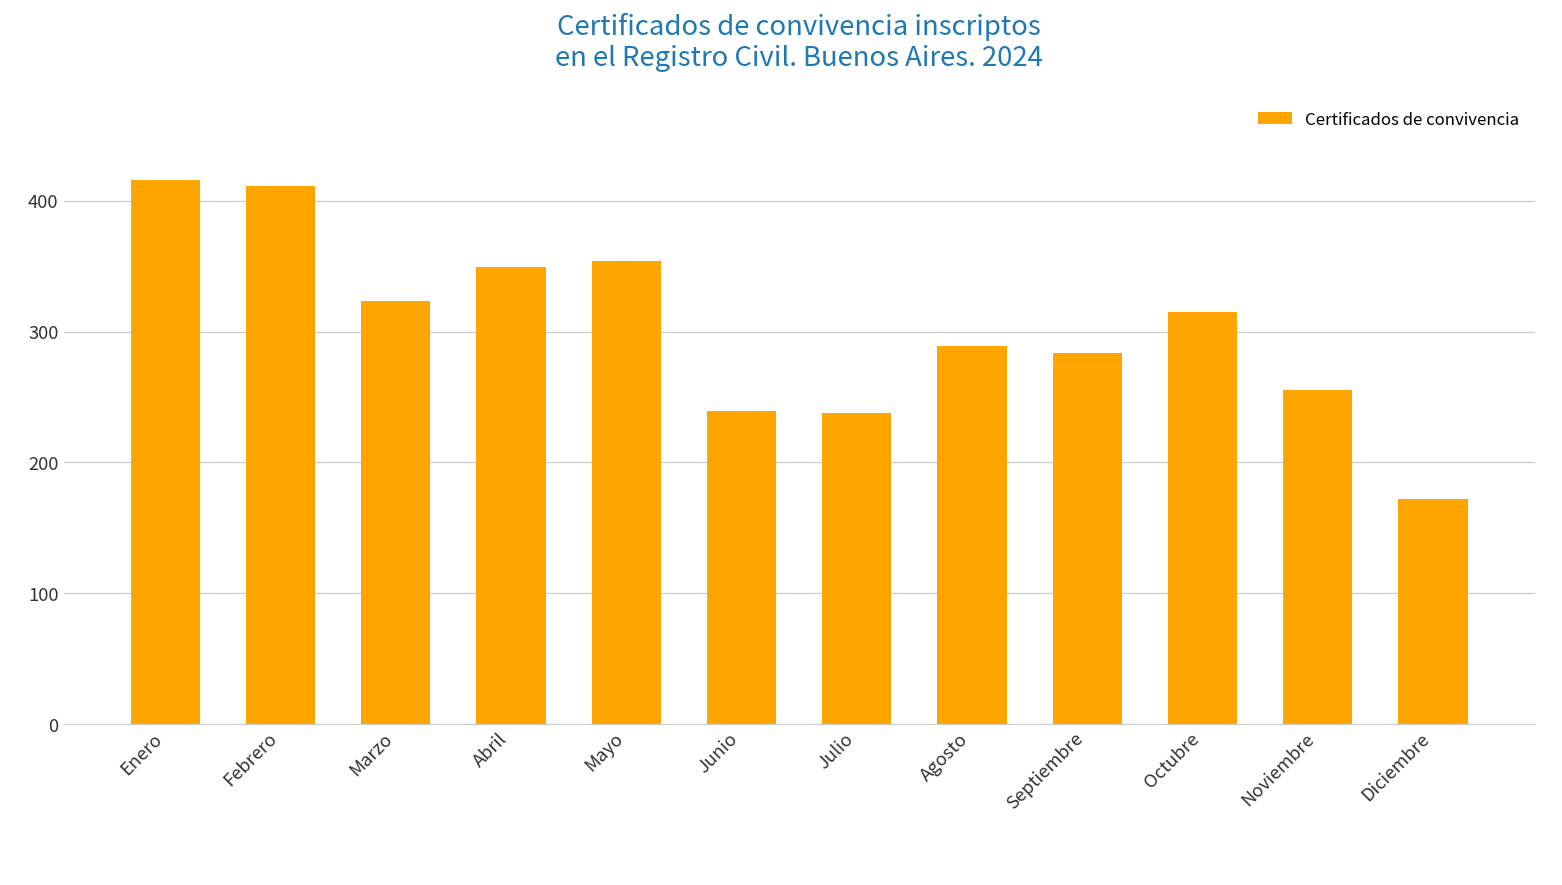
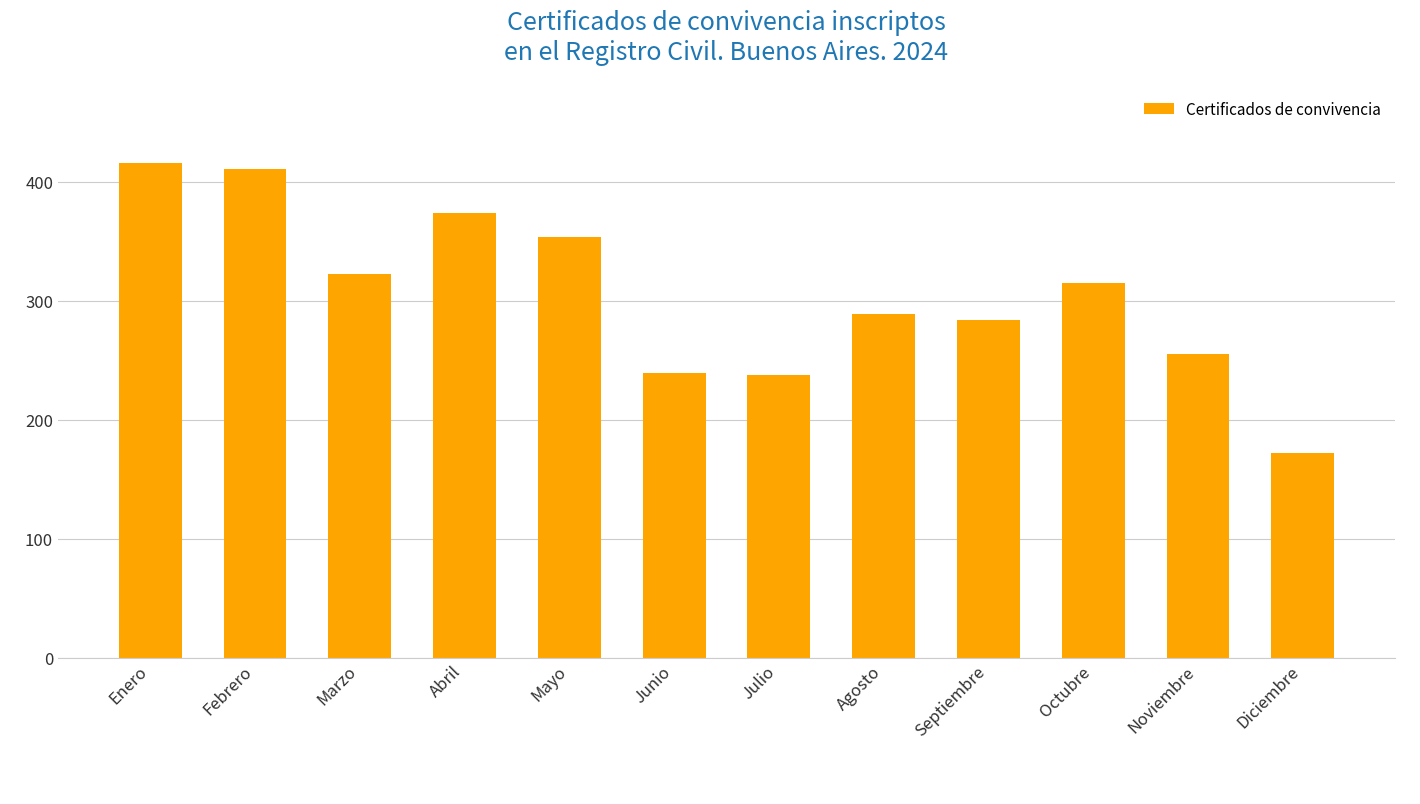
  {
    "Enero": 416,
    "Febrero": 411,
    "Marzo": 323,
-   "Abril": 349,
+   "Abril": 374,
    "Mayo": 354,
    "Junio": 239,
    "Julio": 238,
    "Agosto": 289,
    "Septiembre": 284,
    "Octubre": 315,
    "Noviembre": 255,
    "Diciembre": 172
  }
